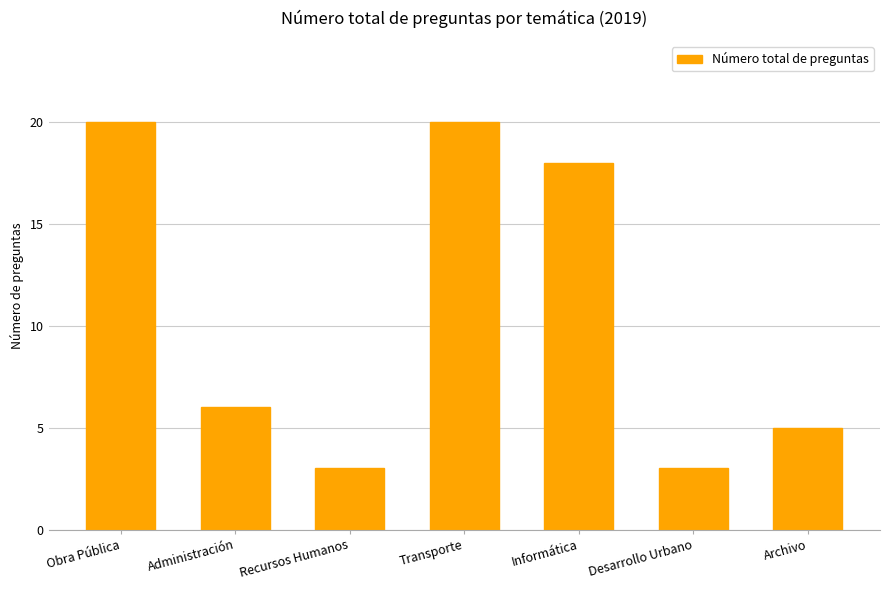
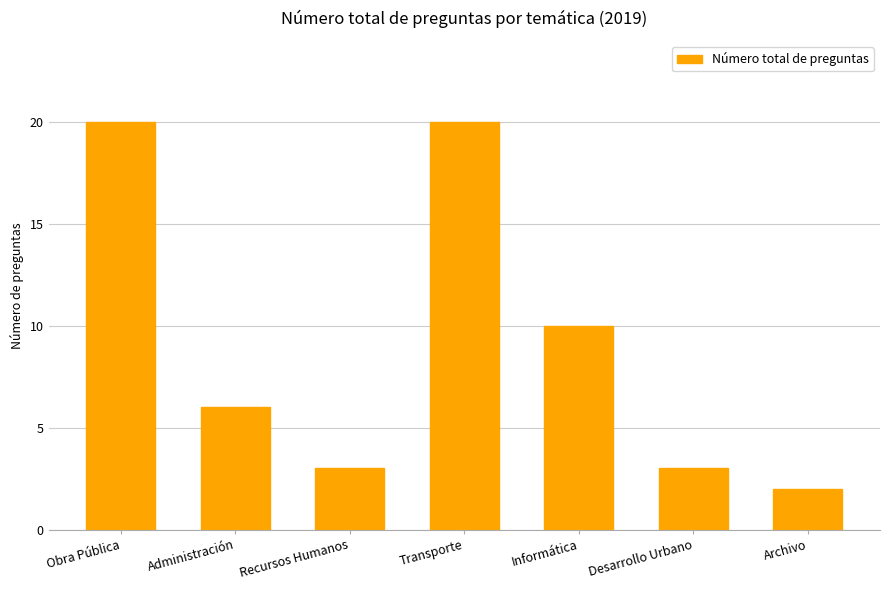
  {
    "Obra Pública": 20,
    "Administración": 6,
    "Recursos Humanos": 3,
    "Transporte": 20,
-   "Informática": 18,
+   "Informática": 10,
    "Desarrollo Urbano": 3,
-   "Archivo": 5
+   "Archivo": 2
  }
